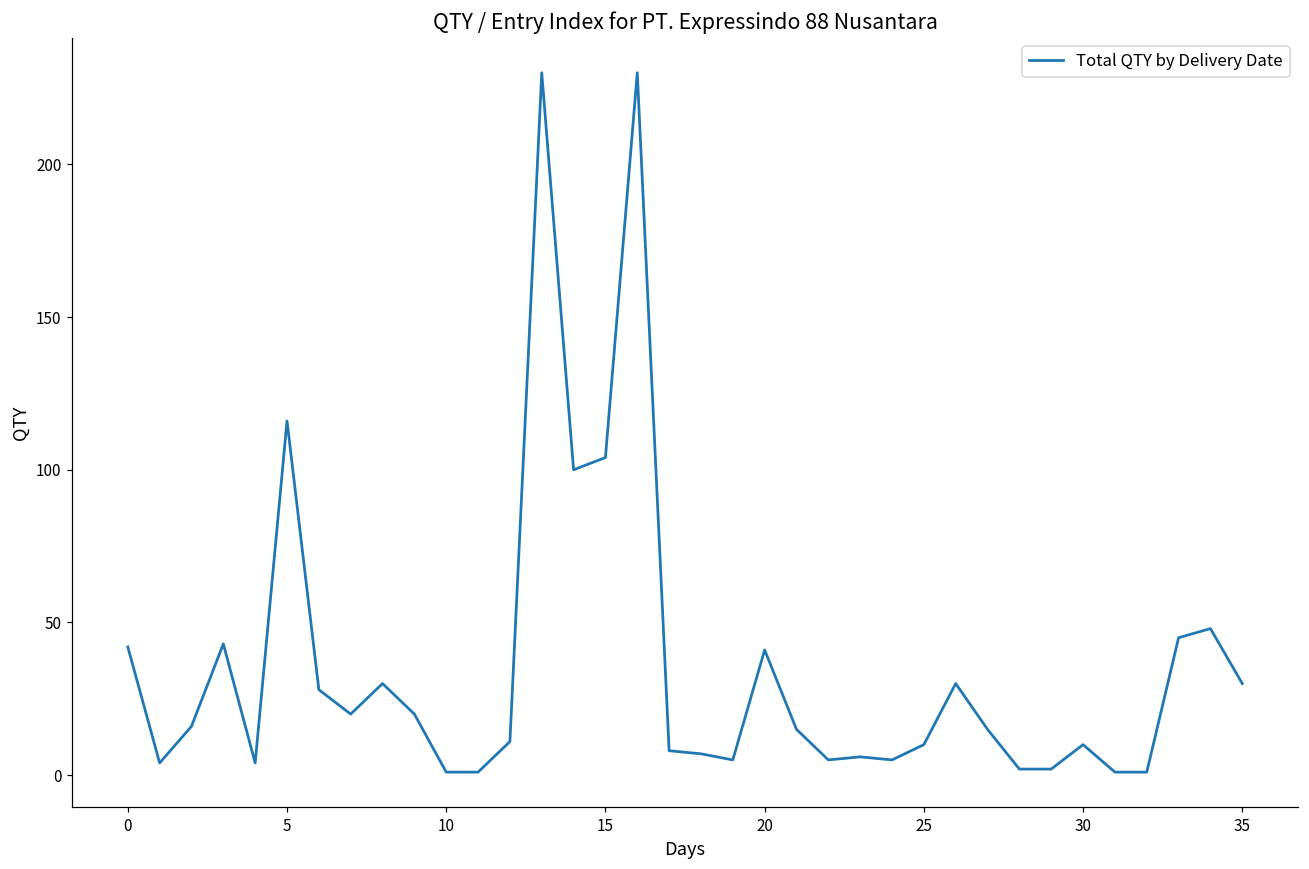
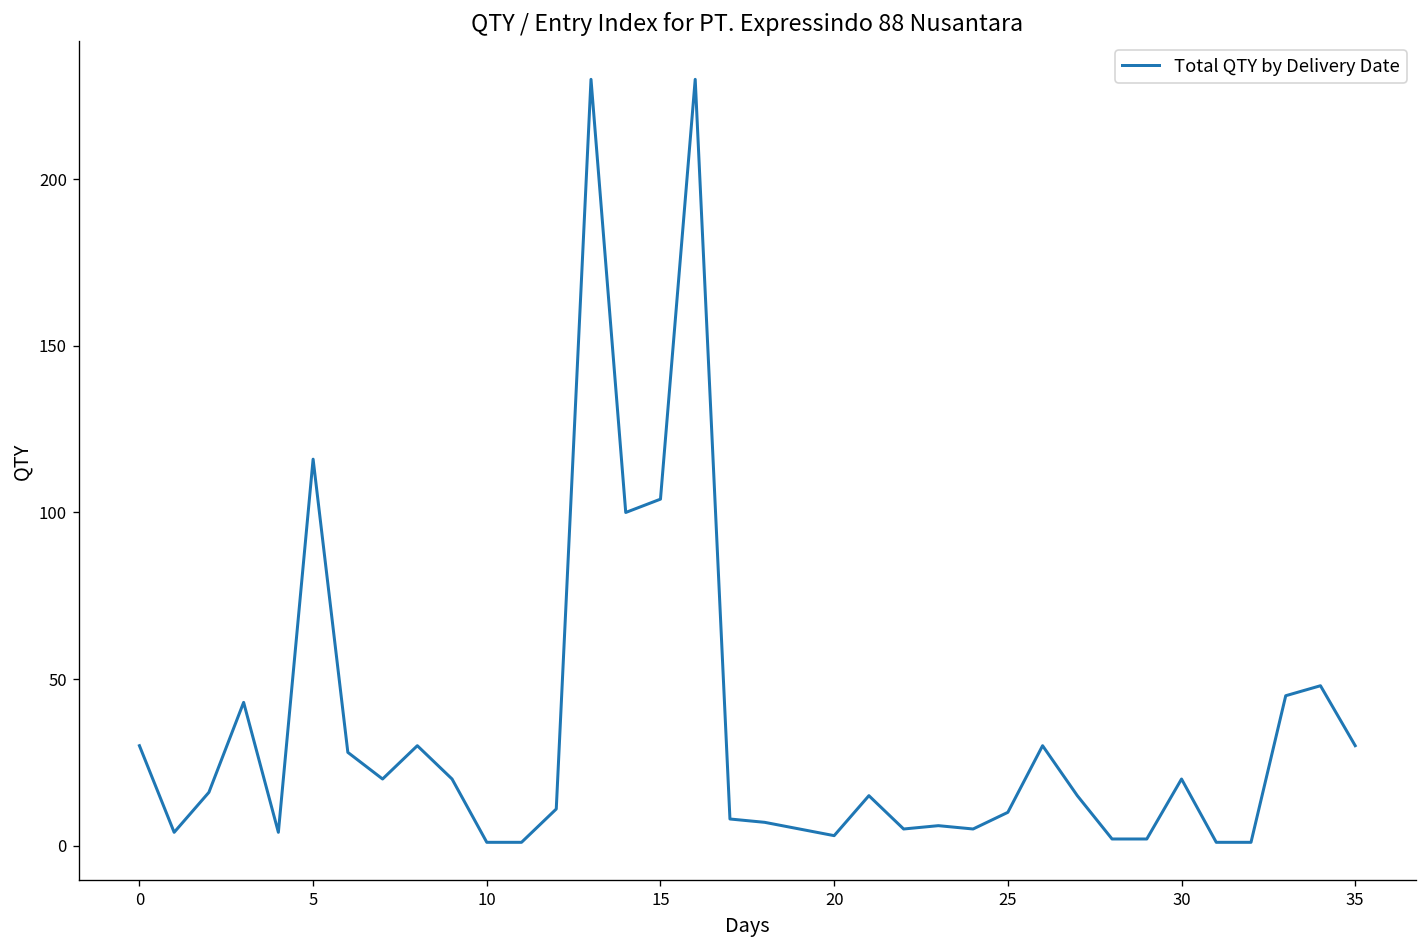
  {
-   "0": 42,
+   "0": 30,
    "5": 116,
    "10": 1,
    "15": 104,
-   "20": 41,
+   "20": 3,
    "25": 10,
-   "30": 10,
+   "30": 20,
    "35": 30
  }
